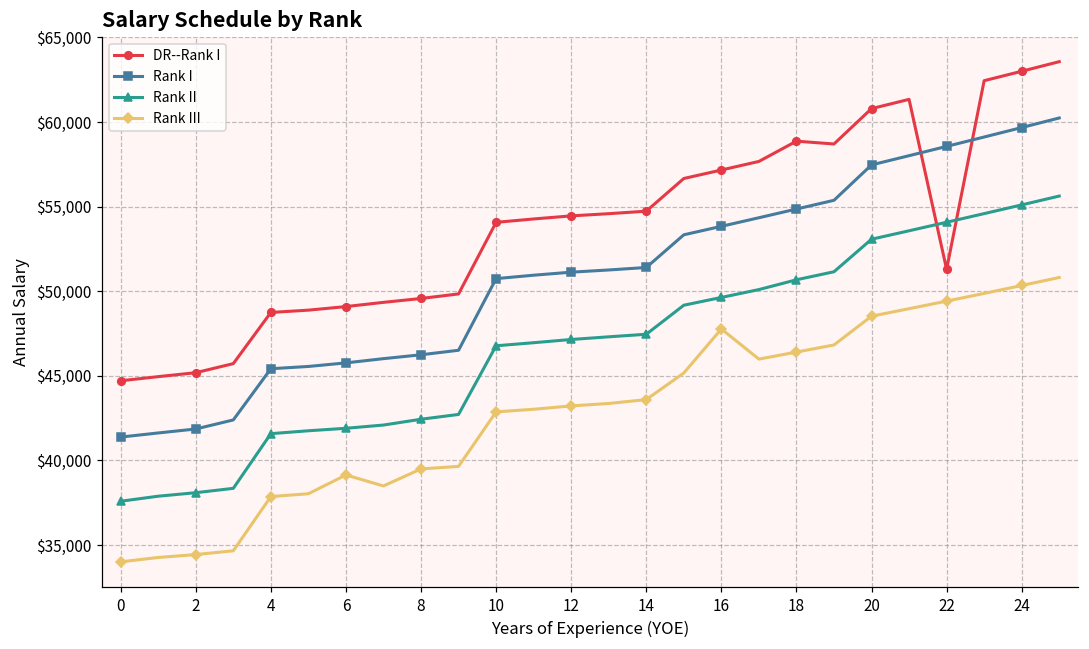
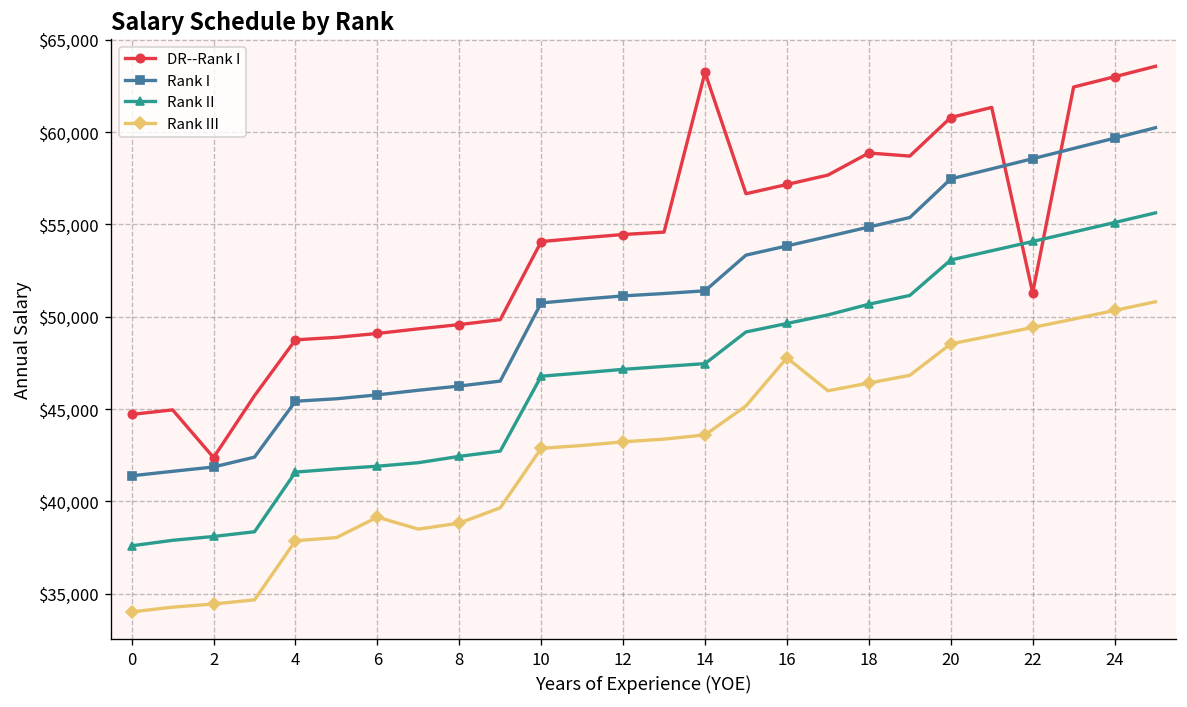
  {
    "DR--Rank I": {
      "0": "$44,700",
-     "2": "$45,200",
+     "2": "$42,400",
      "4": "$48,700",
      "6": "$49,100",
      "8": "$49,600",
      "10": "$54,100",
      "12": "$54,500",
-     "14": "$54,700",
+     "14": "$63,200",
      "16": "$57,200",
      "18": "$58,900",
      "20": "$60,800",
      "22": "$51,300",
      "24": "$63,000"
    },
    "Rank III": {
      "0": "$34,000",
      "2": "$34,400",
      "4": "$37,900",
      "6": "$39,100",
-     "8": "$39,500",
+     "8": "$38,800",
      "10": "$42,900",
      "12": "$43,200",
      "14": "$43,600",
      "16": "$47,800",
      "18": "$46,400",
      "20": "$48,500",
      "22": "$49,400",
      "24": "$50,300"
    }
  }
